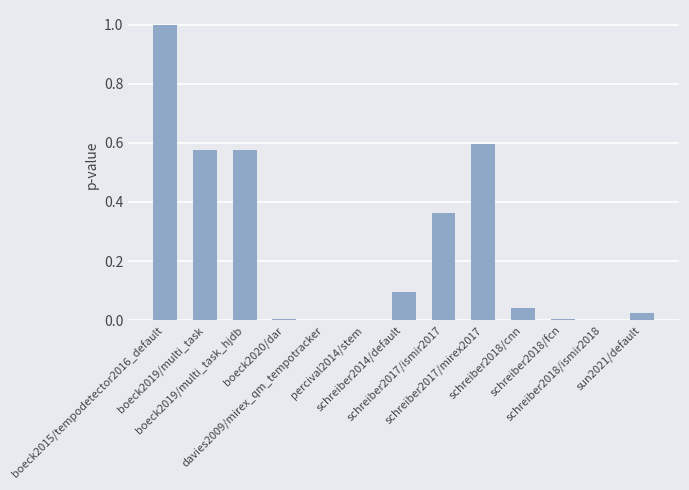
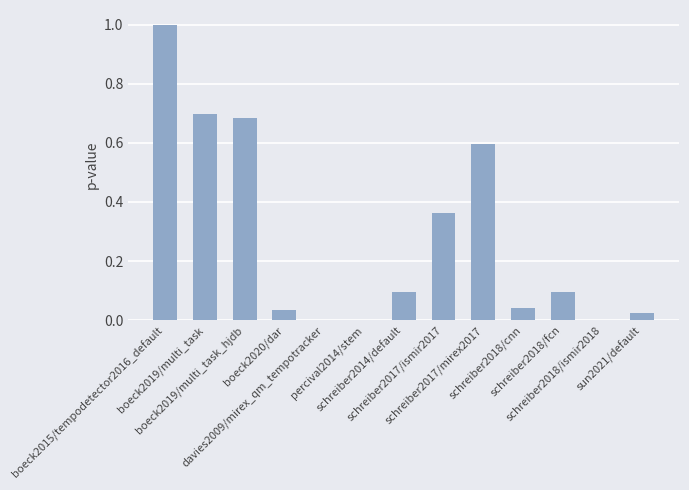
  {
    "boeck2015/tempodetector2016_default": 1.00,
-   "boeck2019/multi_task": 0.58,
-   "boeck2019/multi_task_hjdb": 0.58,
-   "boeck2020/dar": 0.00,
+   "boeck2019/multi_task": 0.70,
+   "boeck2019/multi_task_hjdb": 0.68,
+   "boeck2020/dar": 0.03,
    "schreiber2014/default": 0.09,
    "schreiber2017/ismir2017": 0.36,
    "schreiber2017/mirex2017": 0.60,
    "schreiber2018/cnn": 0.04,
-   "schreiber2018/fcn": 0.01,
+   "schreiber2018/fcn": 0.10,
    "sun2021/default": 0.02
  }
